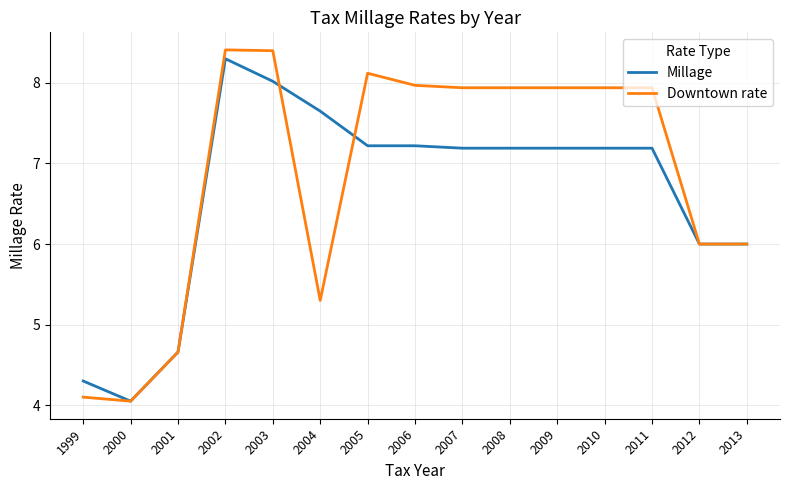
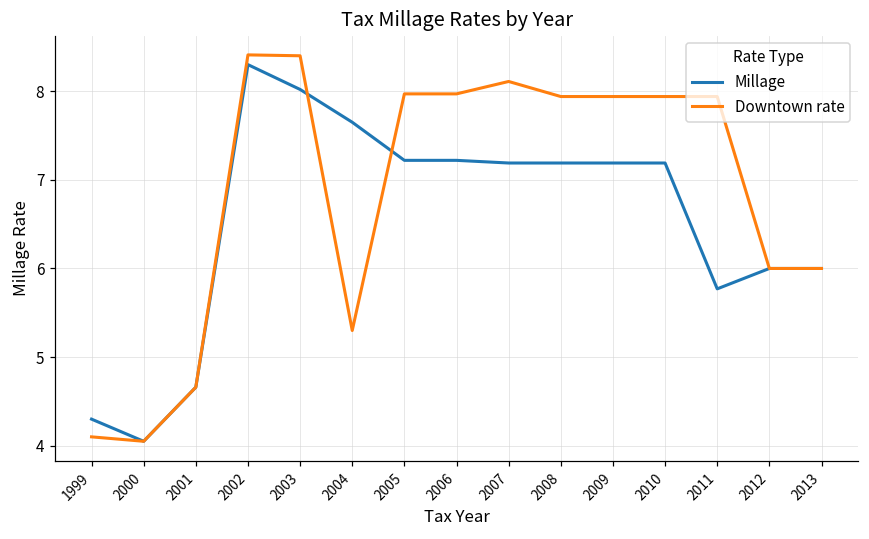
  {
    "Millage": {
      "1999": 4.3,
      "2002": 8.3,
      "2003": 8.0,
      "2004": 7.7,
      "2005": 7.2,
      "2006": 7.2,
      "2007": 7.2,
      "2008": 7.2,
      "2009": 7.2,
      "2010": 7.2,
-     "2011": 7.2
+     "2011": 5.8
    },
    "Downtown rate": {
      "1999": 4.1,
      "2002": 8.4,
      "2003": 8.4,
      "2004": 5.3,
-     "2005": 8.1,
+     "2005": 8.0,
      "2006": 8.0,
-     "2007": 7.9,
+     "2007": 8.1,
      "2008": 7.9,
      "2009": 7.9,
      "2010": 7.9
    }
  }
